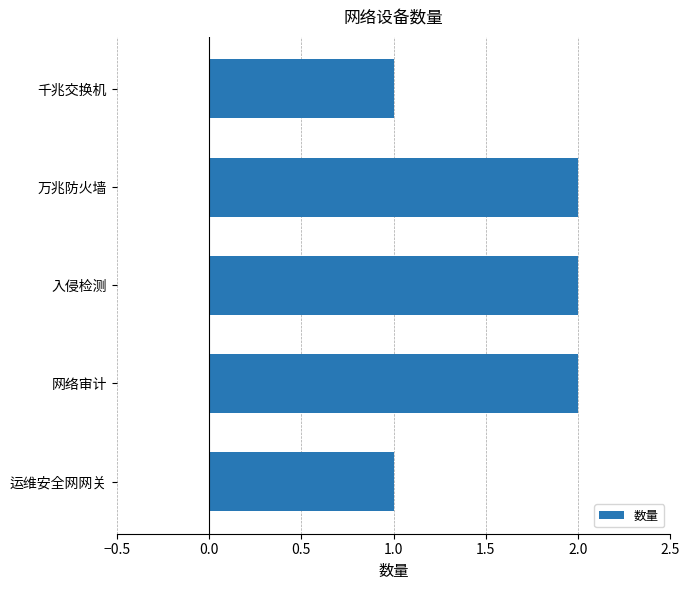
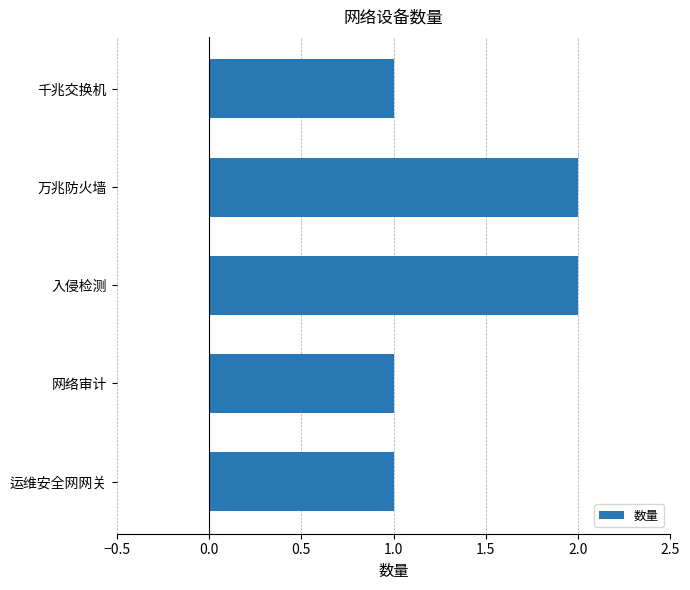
  {
    "千兆交换机": 1,
    "万兆防火墙": 2,
    "入侵检测": 2,
-   "网络审计": 2,
+   "网络审计": 1,
    "运维安全网网关": 1
  }
